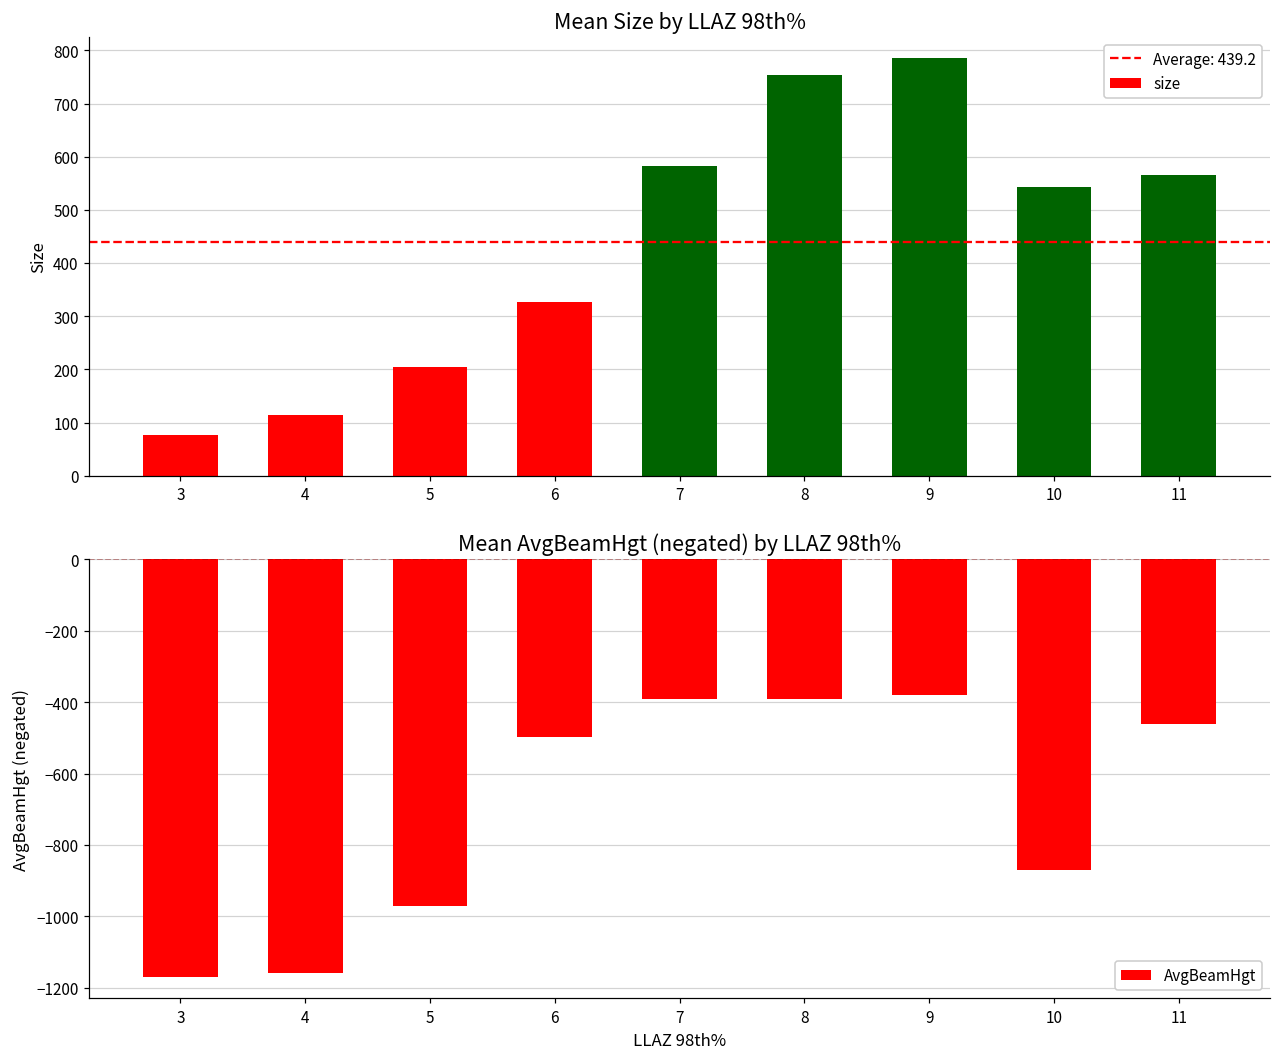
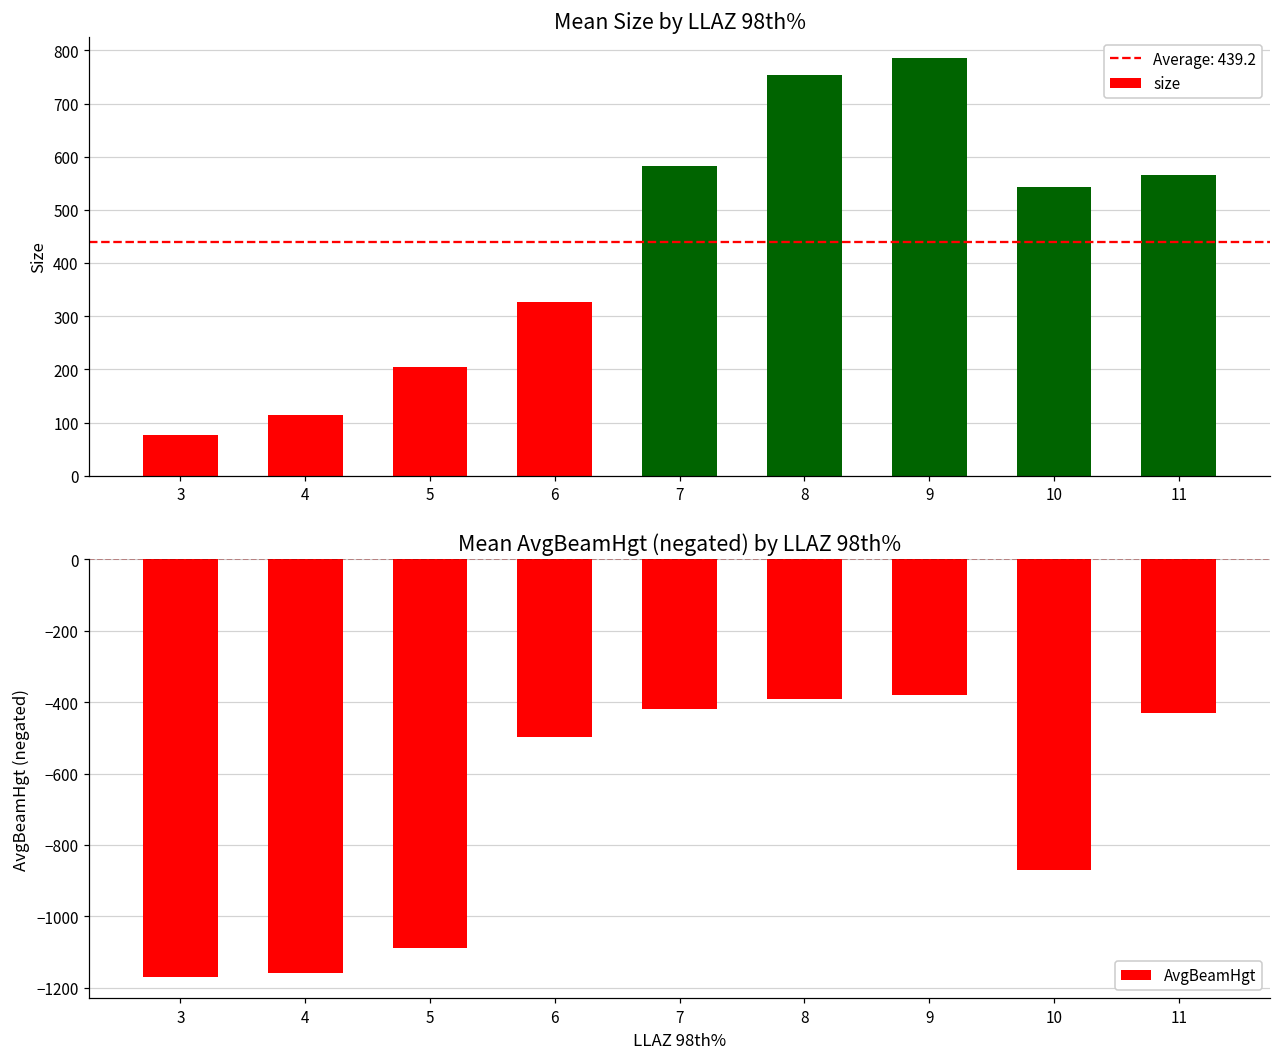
  {
    "Mean Size by LLAZ 98th%": {
      "3": 80,
      "4": 110,
      "5": 200,
      "6": 330,
      "7": 580,
      "8": 750,
      "9": 790,
      "10": 540,
      "11": 570
    },
    "Mean AvgBeamHgt (negated) by LLAZ 98th%": {
      "3": -1170,
      "4": -1160,
-     "5": -970,
+     "5": -1090,
      "6": -500,
-     "7": -390,
+     "7": -420,
      "8": -390,
      "9": -380,
      "10": -870,
-     "11": -460
+     "11": -430
    }
  }
